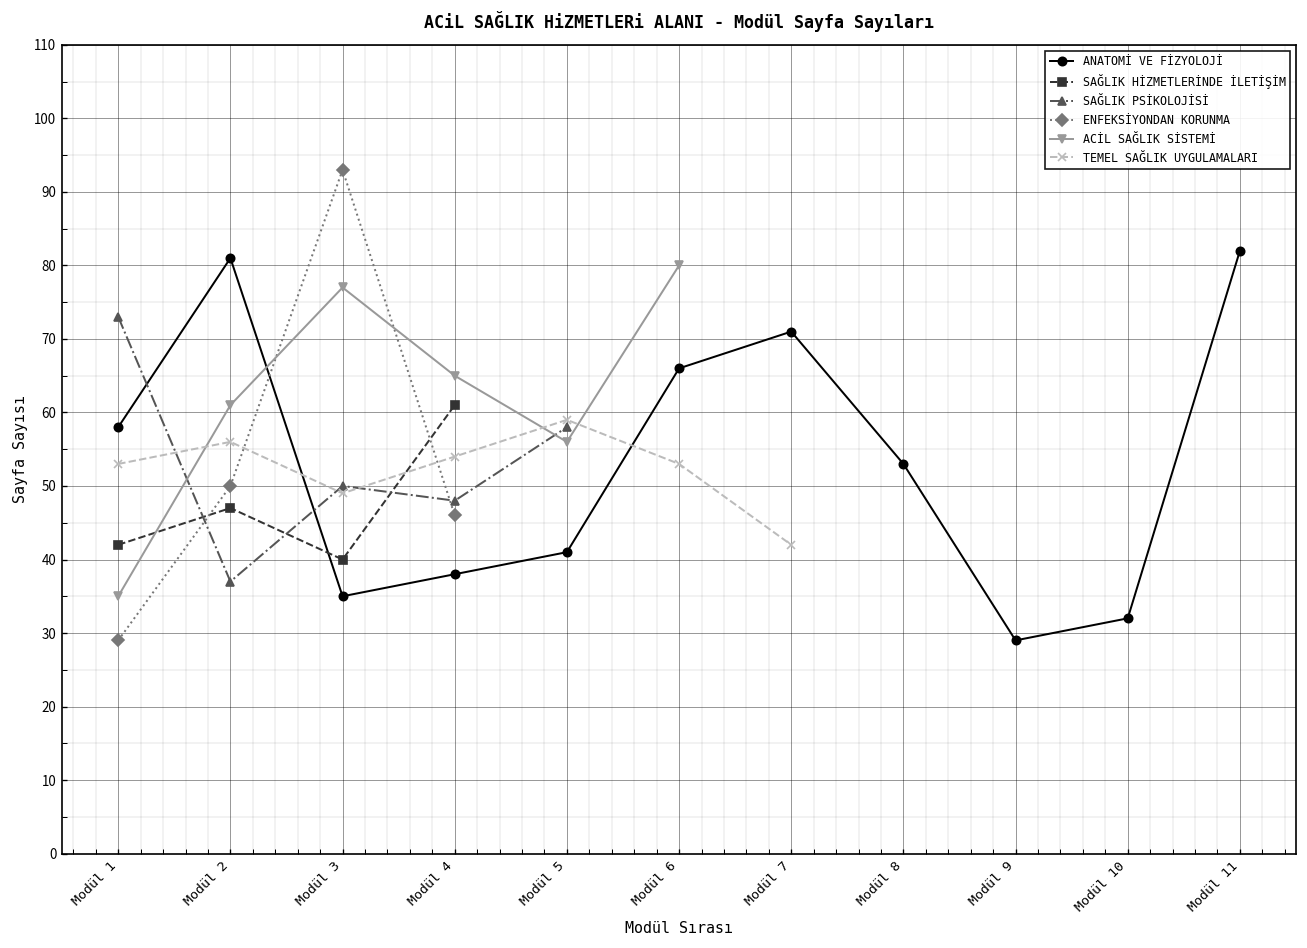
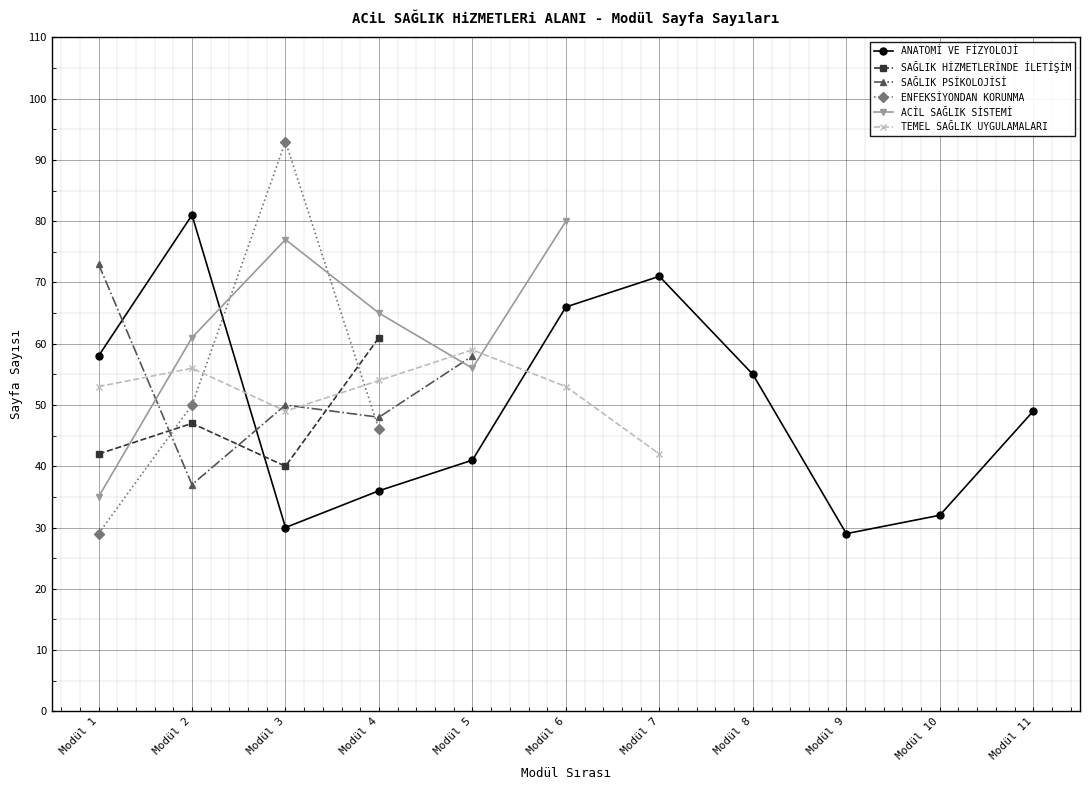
  {
    "ANATOMİ VE FİZYOLOJİ": {
      "Modül 1": 58,
      "Modül 2": 81,
-     "Modül 3": 35,
-     "Modül 4": 38,
+     "Modül 3": 30,
+     "Modül 4": 36,
      "Modül 5": 41,
      "Modül 6": 66,
      "Modül 7": 71,
-     "Modül 8": 53,
+     "Modül 8": 55,
      "Modül 9": 29,
      "Modül 10": 32,
-     "Modül 11": 82
+     "Modül 11": 49
    }
  }
